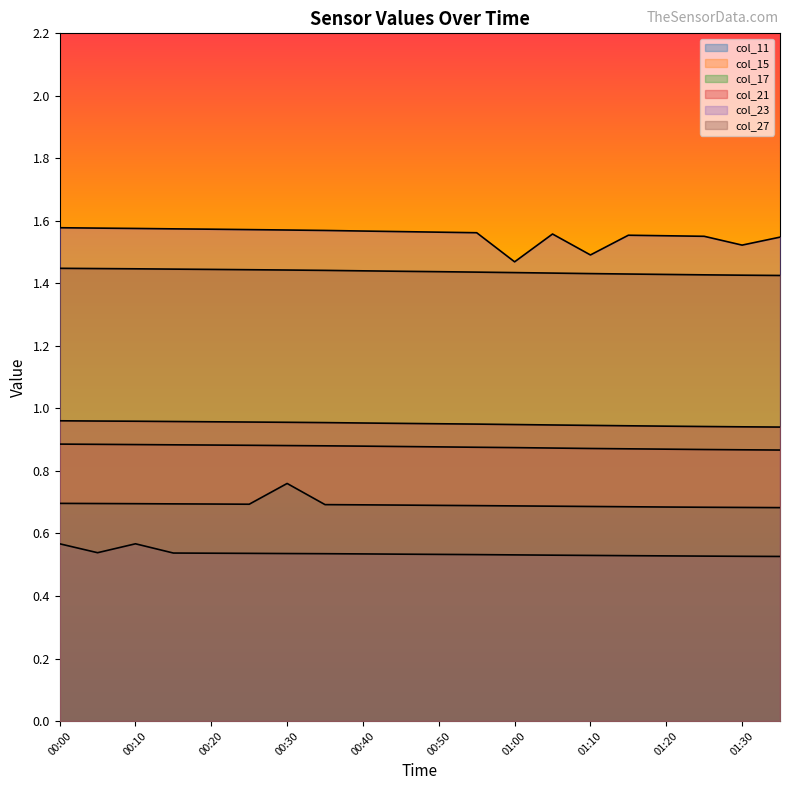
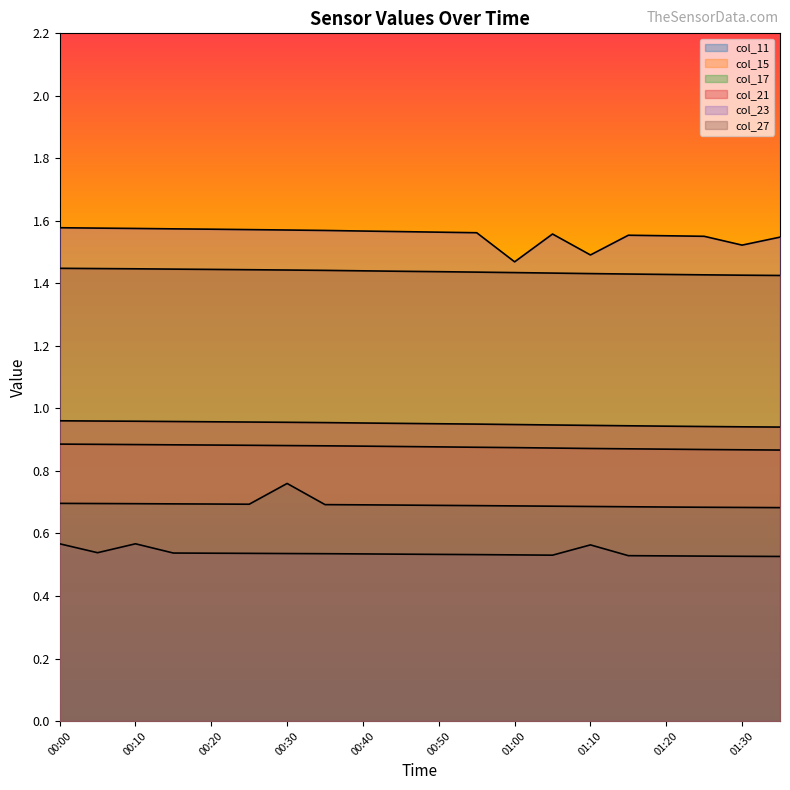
  {
    "col_11": {
      "00:00": 0.57,
      "00:10": 0.57,
      "00:20": 0.54,
      "00:30": 0.54,
      "00:40": 0.53,
      "00:50": 0.53,
      "01:00": 0.53,
-     "01:10": 0.53,
+     "01:10": 0.56,
      "01:20": 0.53,
      "01:30": 0.53
    },
    "col_17": {
      "00:00": 0.70,
      "00:10": 0.70,
      "00:20": 0.69,
      "00:30": 0.76,
      "00:40": 0.69,
      "00:50": 0.69,
      "01:00": 0.69,
      "01:10": 0.69,
      "01:20": 0.68,
      "01:30": 0.68
    },
    "col_23": {
      "00:00": 1.58,
      "00:10": 1.58,
      "00:20": 1.57,
      "00:30": 1.57,
      "00:40": 1.57,
      "00:50": 1.56,
      "01:00": 1.47,
      "01:10": 1.49,
      "01:20": 1.55,
      "01:30": 1.52
    }
  }
